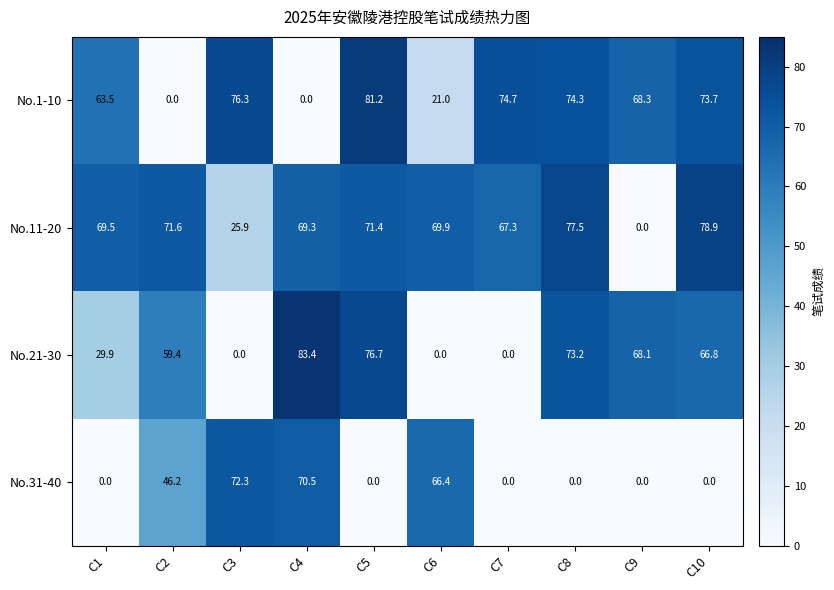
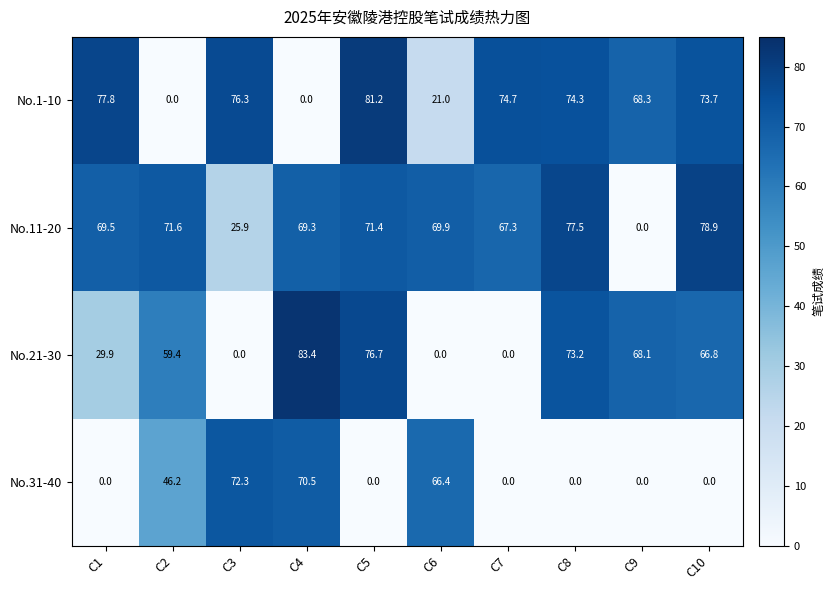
  {
    "No.1-10": {
-     "C1": 63.5,
+     "C1": 77.8,
      "C2": 0.0,
      "C3": 76.3,
      "C4": 0.0,
      "C5": 81.2,
      "C6": 21.0,
      "C7": 74.7,
      "C8": 74.3,
      "C9": 68.3,
      "C10": 73.7
    },
    "No.11-20": {
      "C1": 69.5,
      "C2": 71.6,
      "C3": 25.9,
      "C4": 69.3,
      "C5": 71.4,
      "C6": 69.9,
      "C7": 67.3,
      "C8": 77.5,
      "C9": 0.0,
      "C10": 78.9
    },
    "No.21-30": {
      "C1": 29.9,
      "C2": 59.4,
      "C3": 0.0,
      "C4": 83.4,
      "C5": 76.7,
      "C6": 0.0,
      "C7": 0.0,
      "C8": 73.2,
      "C9": 68.1,
      "C10": 66.8
    },
    "No.31-40": {
      "C1": 0.0,
      "C2": 46.2,
      "C3": 72.3,
      "C4": 70.5,
      "C5": 0.0,
      "C6": 66.4,
      "C7": 0.0,
      "C8": 0.0,
      "C9": 0.0,
      "C10": 0.0
    }
  }
